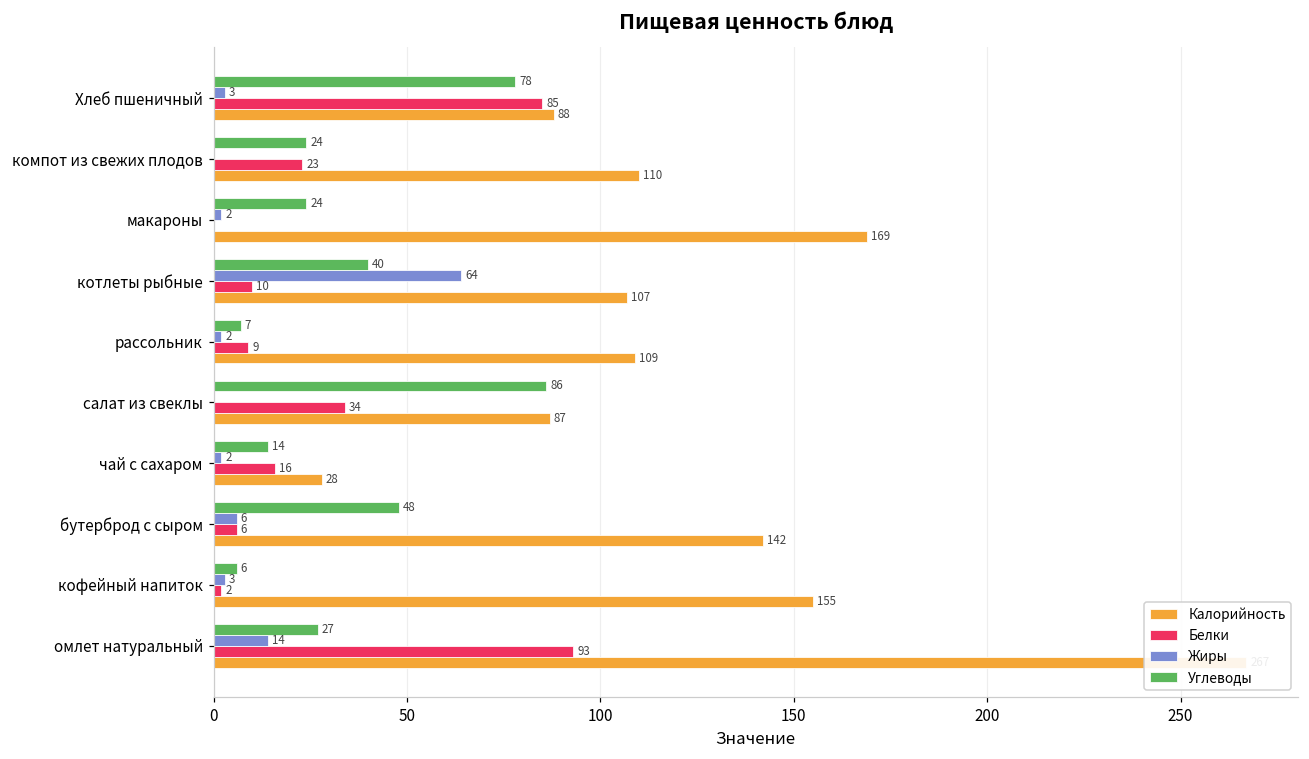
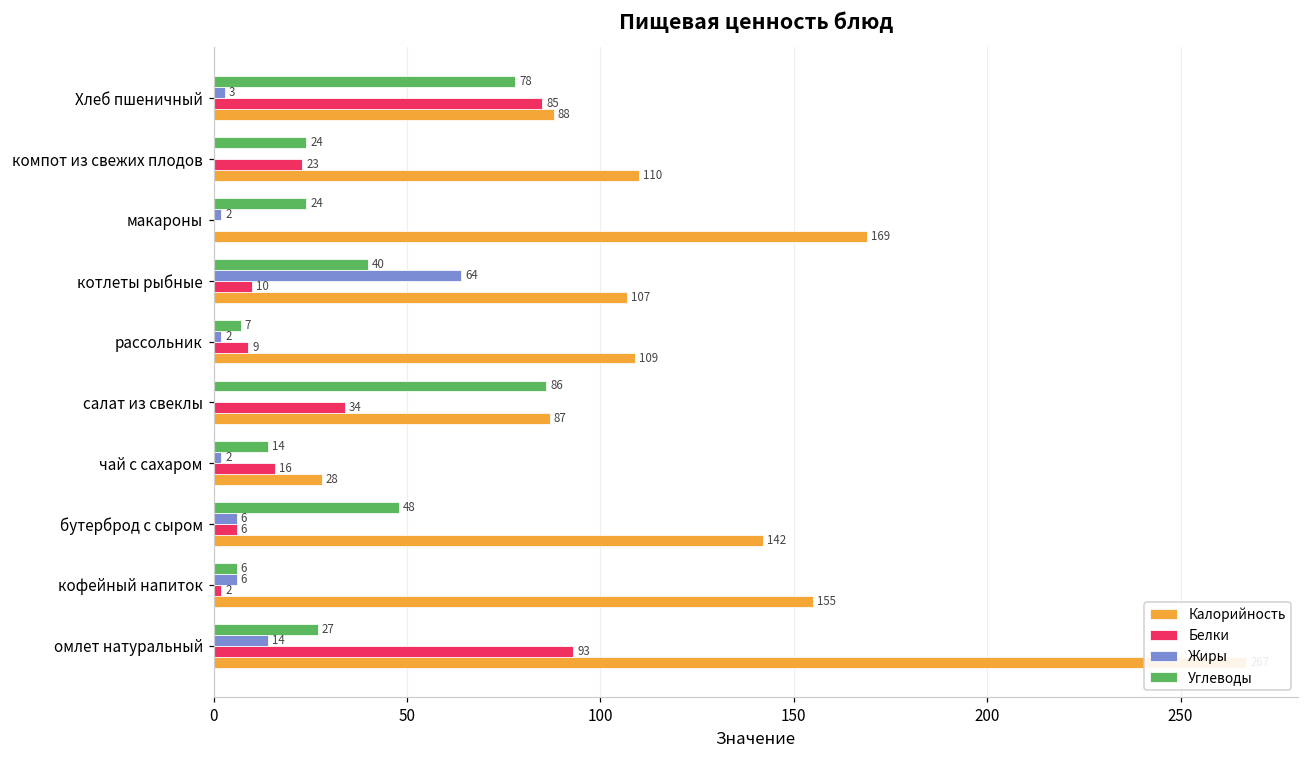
  {
    "Калорийность": {
      "Хлеб пшеничный": 88,
      "компот из свежих плодов": 110,
      "макароны": 169,
      "котлеты рыбные": 107,
      "рассольник": 109,
      "салат из свеклы": 87,
      "чай с сахаром": 28,
      "бутерброд с сыром": 142,
      "кофейный напиток": 155
    },
    "Белки": {
      "Хлеб пшеничный": 85,
      "компот из свежих плодов": 23,
      "котлеты рыбные": 10,
      "рассольник": 9,
      "салат из свеклы": 34,
      "чай с сахаром": 16,
      "бутерброд с сыром": 6,
      "кофейный напиток": 2,
      "омлет натуральный": 93
    },
    "Жиры": {
      "Хлеб пшеничный": 3,
      "макароны": 2,
      "котлеты рыбные": 64,
      "рассольник": 2,
      "чай с сахаром": 2,
      "бутерброд с сыром": 6,
-     "кофейный напиток": 3,
+     "кофейный напиток": 6,
      "омлет натуральный": 14
    },
    "Углеводы": {
      "Хлеб пшеничный": 78,
      "компот из свежих плодов": 24,
      "макароны": 24,
      "котлеты рыбные": 40,
      "рассольник": 7,
      "салат из свеклы": 86,
      "чай с сахаром": 14,
      "бутерброд с сыром": 48,
      "кофейный напиток": 6,
      "омлет натуральный": 27
    }
  }
